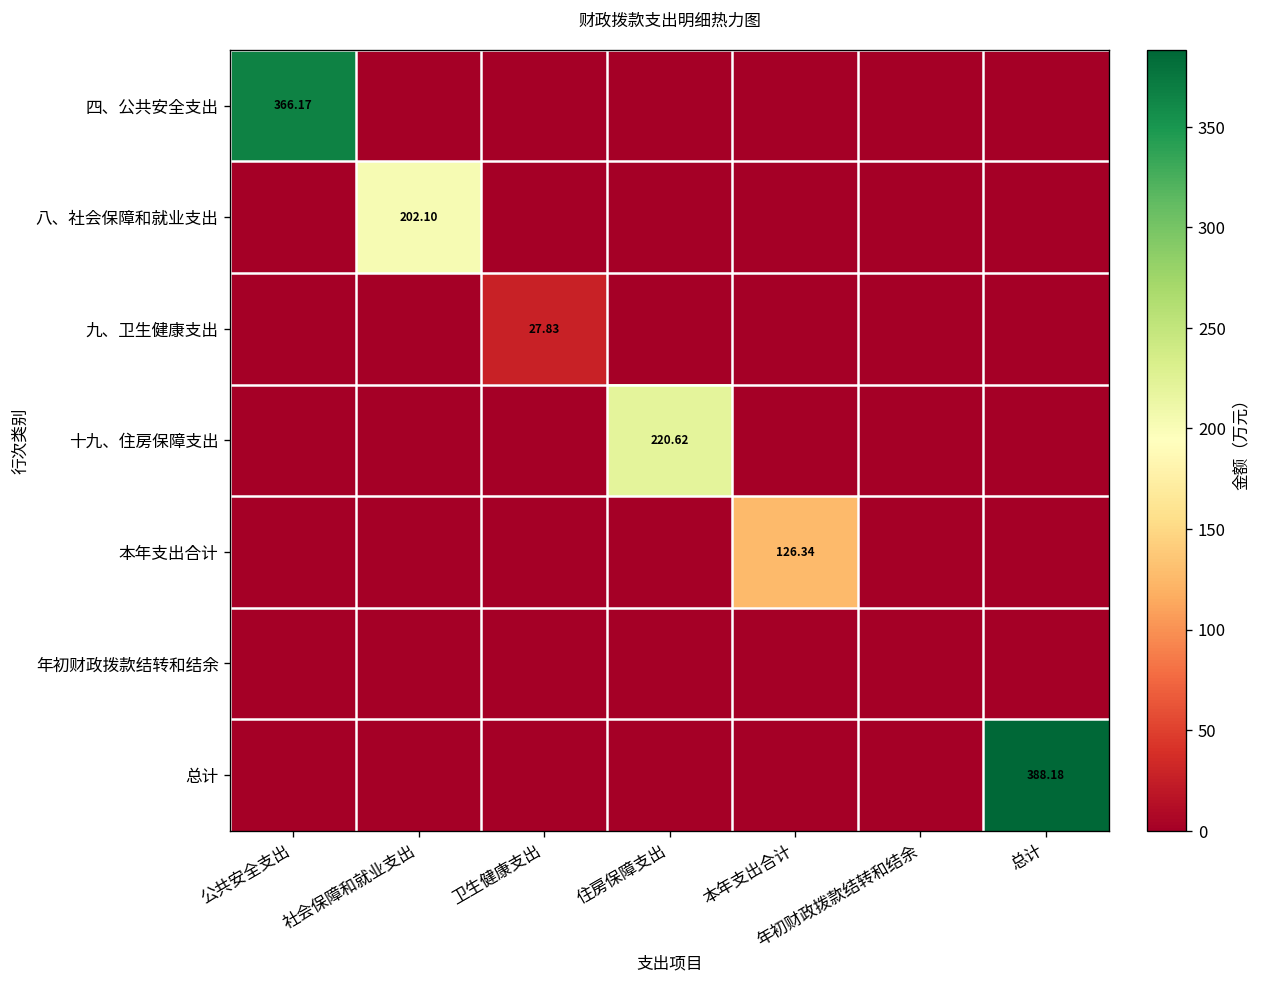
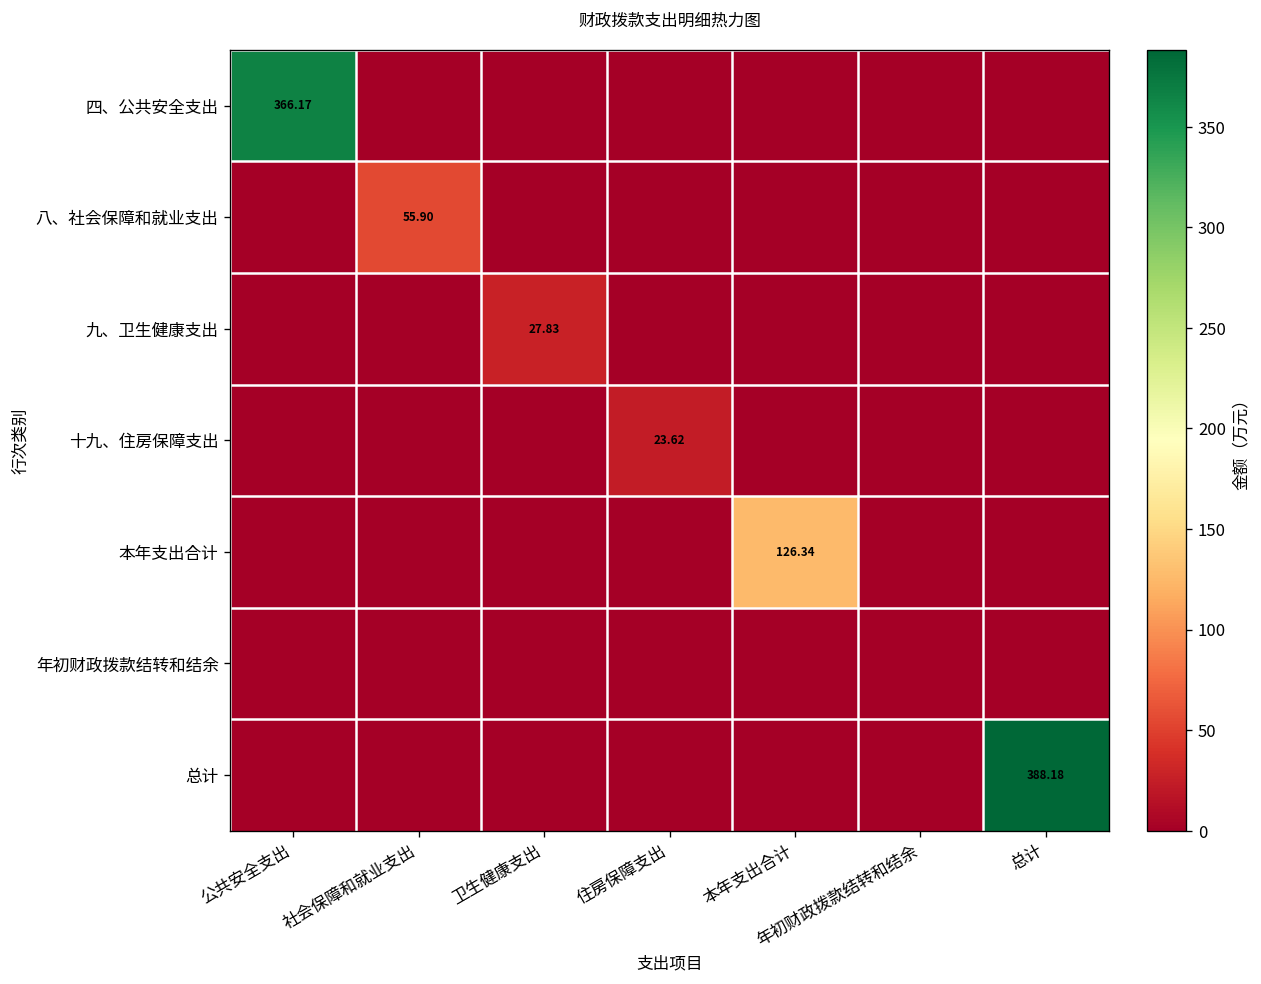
  {
    "四、公共安全支出": {
      "公共安全支出": 366.17
    },
    "八、社会保障和就业支出": {
-     "社会保障和就业支出": 202.10
+     "社会保障和就业支出": 55.90
    },
    "九、卫生健康支出": {
      "卫生健康支出": 27.83
    },
    "十九、住房保障支出": {
-     "住房保障支出": 220.62
+     "住房保障支出": 23.62
    },
    "本年支出合计": {
      "本年支出合计": 126.34
    },
    "总计": {
      "总计": 388.18
    }
  }
